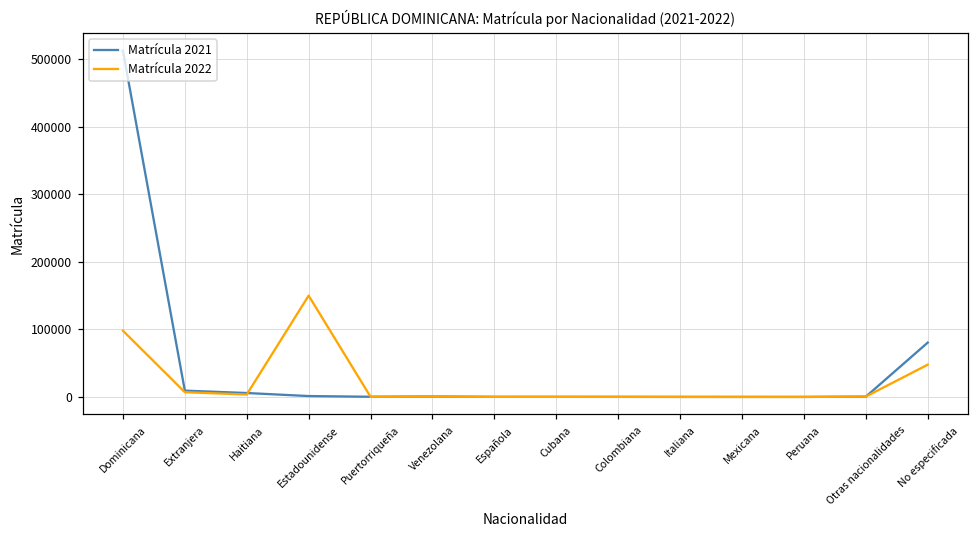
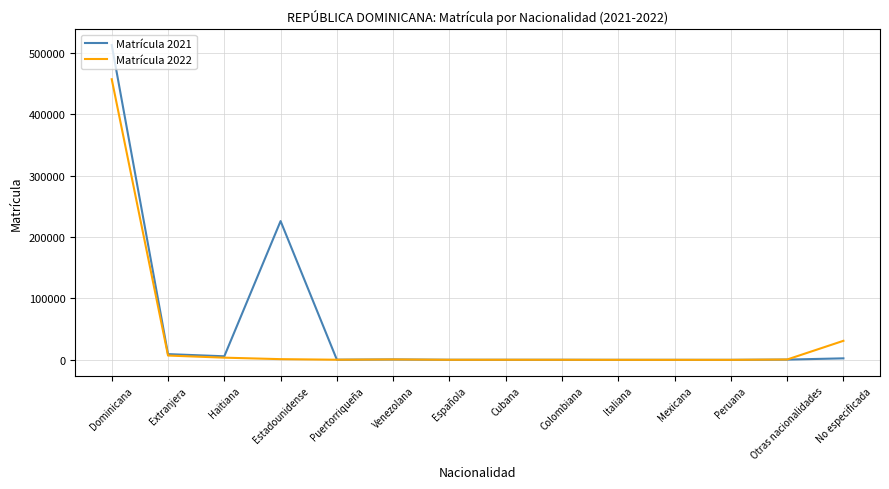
  {
    "Matrícula 2021": {
-     "Estadounidense": 0,
-     "No especificada": 80000
+     "Estadounidense": 230000,
+     "No especificada": 0
    },
    "Matrícula 2022": {
-     "Dominicana": 100000,
-     "Estadounidense": 150000,
-     "No especificada": 50000
+     "Dominicana": 460000,
+     "Estadounidense": 0,
+     "No especificada": 30000
    }
  }
